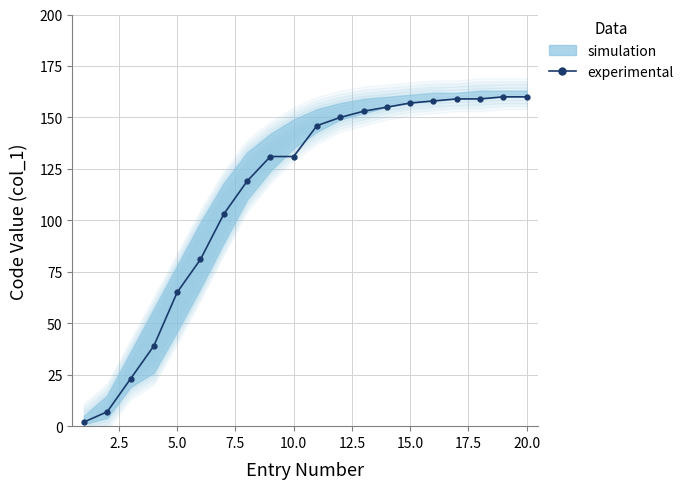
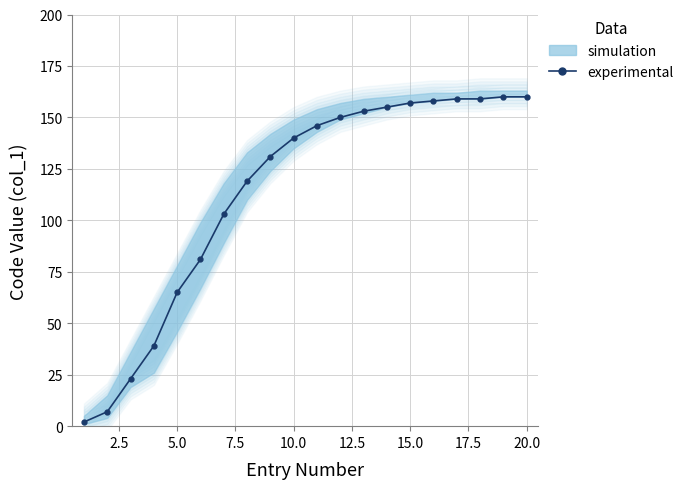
  {
    "experimental": {
      "5.0": 65,
-     "10.0": 131
+     "10.0": 140
    }
  }
